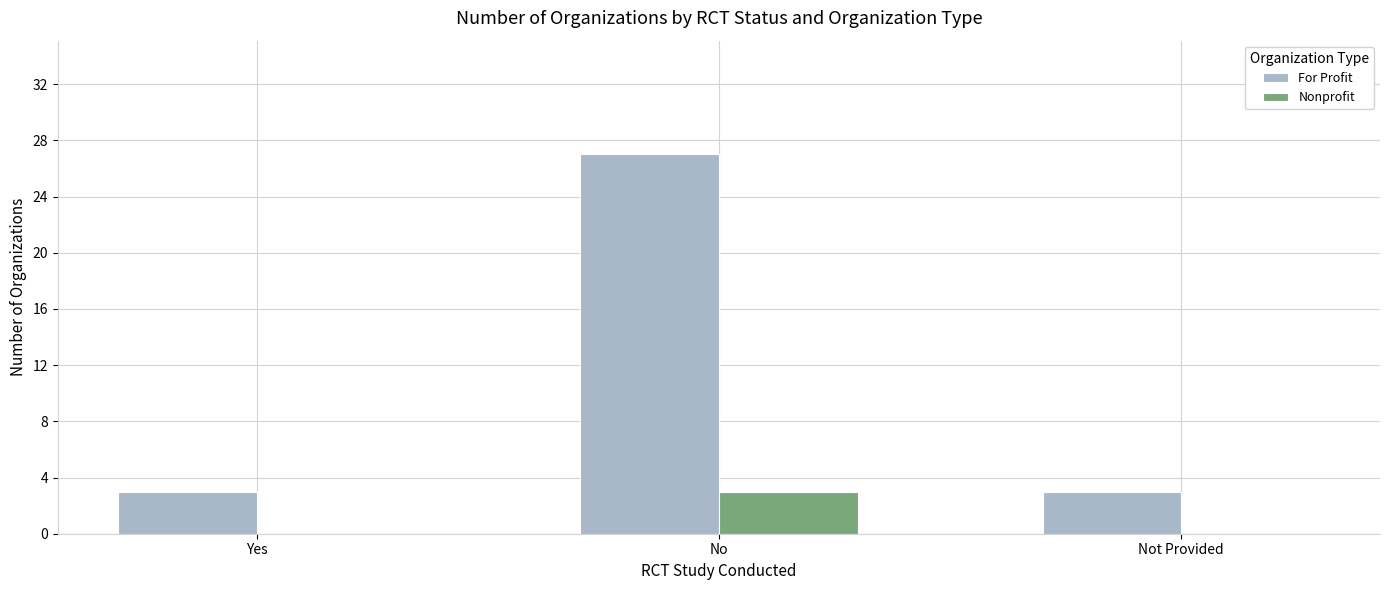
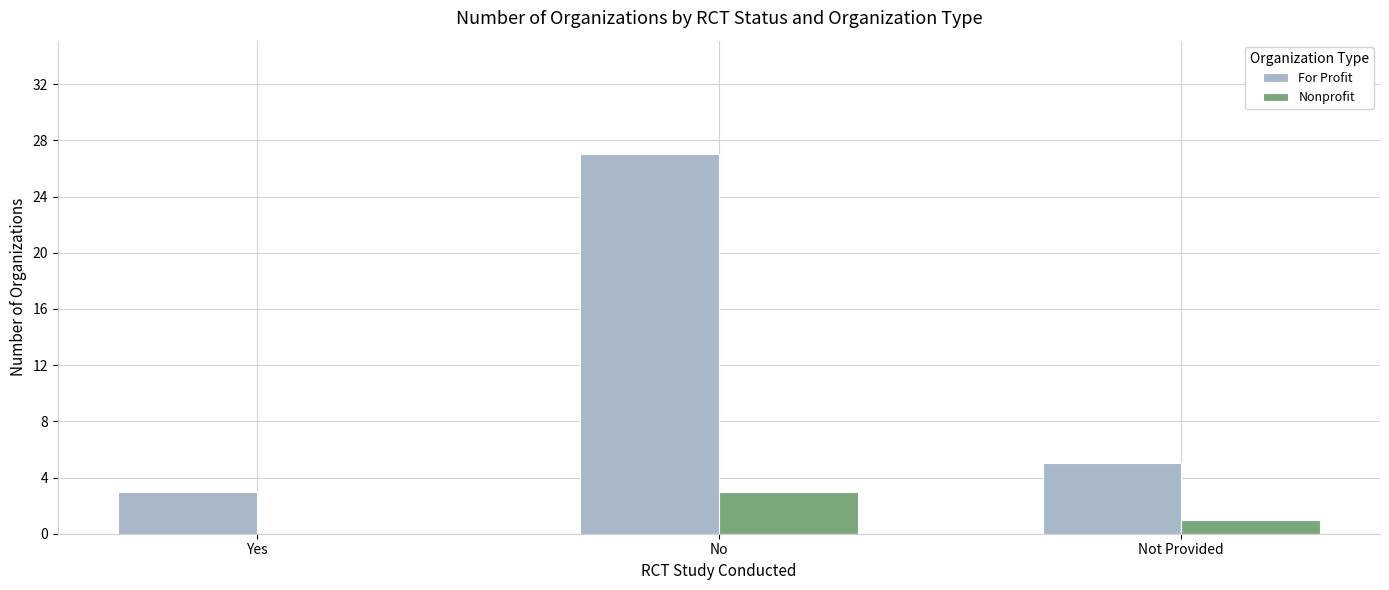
  {
    "For Profit": {
      "Yes": 3,
      "No": 27,
-     "Not Provided": 3
+     "Not Provided": 5
    },
    "Nonprofit": {
      "Yes": 0,
      "No": 3,
-     "Not Provided": 0
+     "Not Provided": 1
    }
  }
